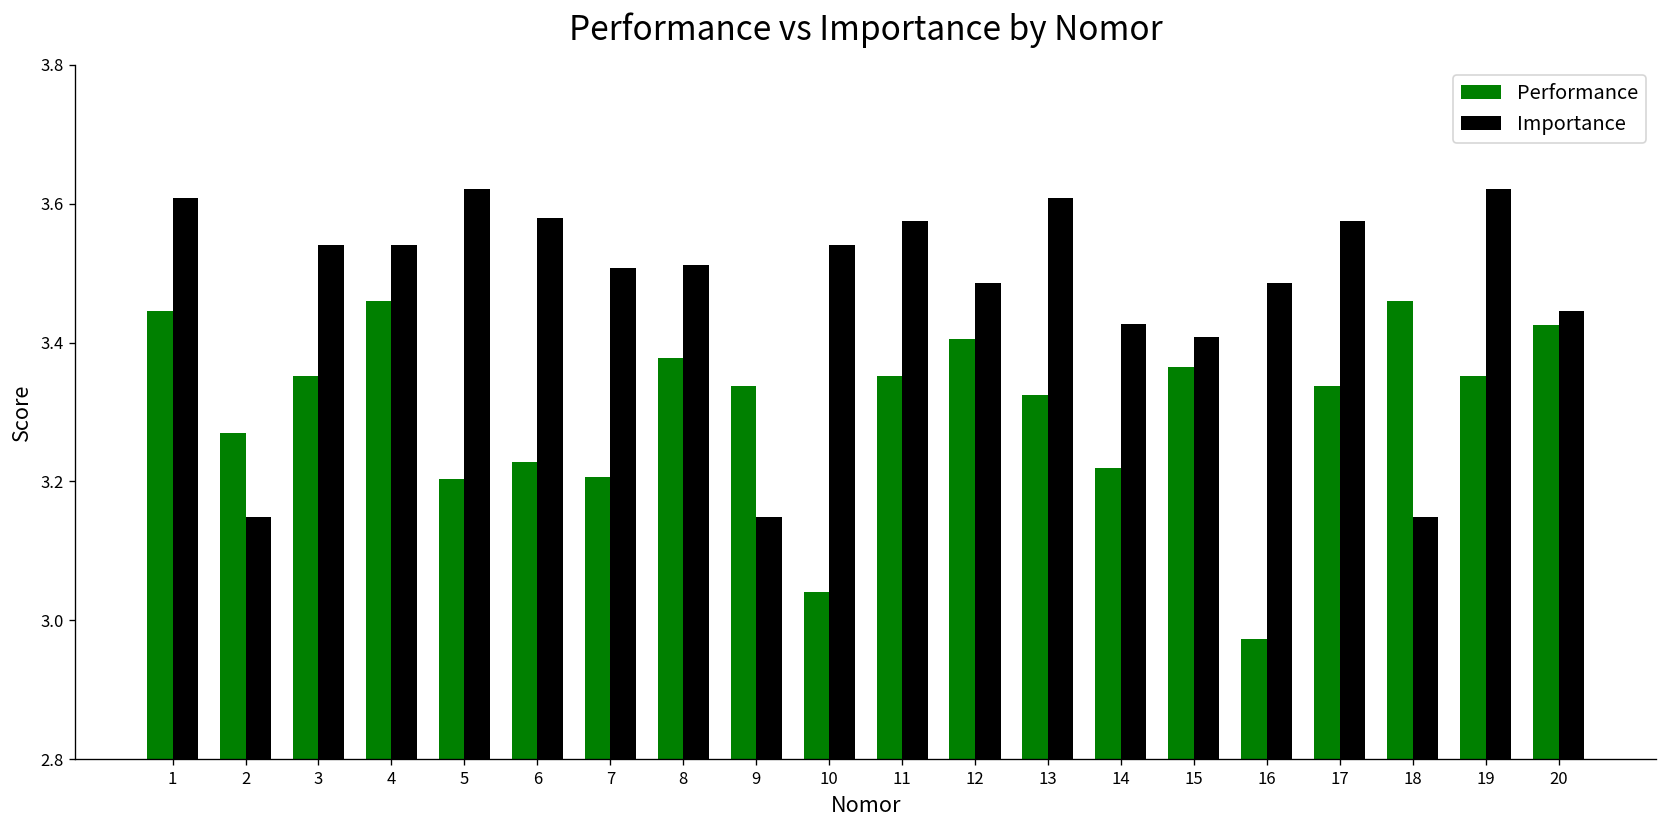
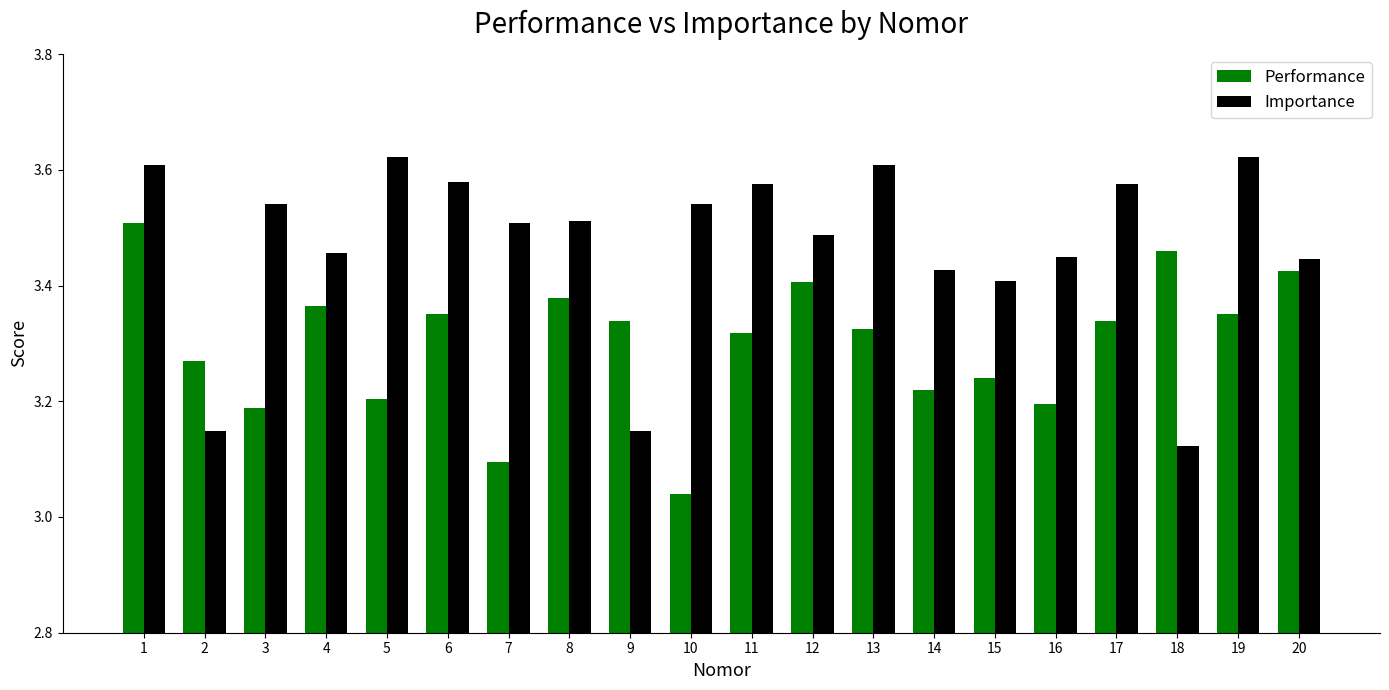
  {
    "Performance": {
-     "1": 3.45,
+     "1": 3.51,
      "2": 3.27,
-     "3": 3.35,
-     "4": 3.46,
+     "3": 3.19,
+     "4": 3.36,
      "5": 3.20,
-     "6": 3.23,
-     "7": 3.21,
+     "6": 3.35,
+     "7": 3.09,
      "8": 3.38,
      "9": 3.34,
      "10": 3.04,
-     "11": 3.35,
+     "11": 3.32,
      "12": 3.41,
      "13": 3.32,
      "14": 3.22,
-     "15": 3.36,
-     "16": 2.97,
+     "15": 3.24,
+     "16": 3.20,
      "17": 3.34,
      "18": 3.46,
      "19": 3.35,
      "20": 3.42
    },
    "Importance": {
      "1": 3.61,
      "2": 3.15,
      "3": 3.54,
-     "4": 3.54,
+     "4": 3.46,
      "5": 3.62,
      "6": 3.58,
      "7": 3.51,
      "8": 3.51,
      "9": 3.15,
      "10": 3.54,
      "11": 3.58,
      "12": 3.49,
      "13": 3.61,
      "14": 3.43,
      "15": 3.41,
-     "16": 3.49,
+     "16": 3.45,
      "17": 3.58,
-     "18": 3.15,
+     "18": 3.12,
      "19": 3.62,
      "20": 3.45
    }
  }
